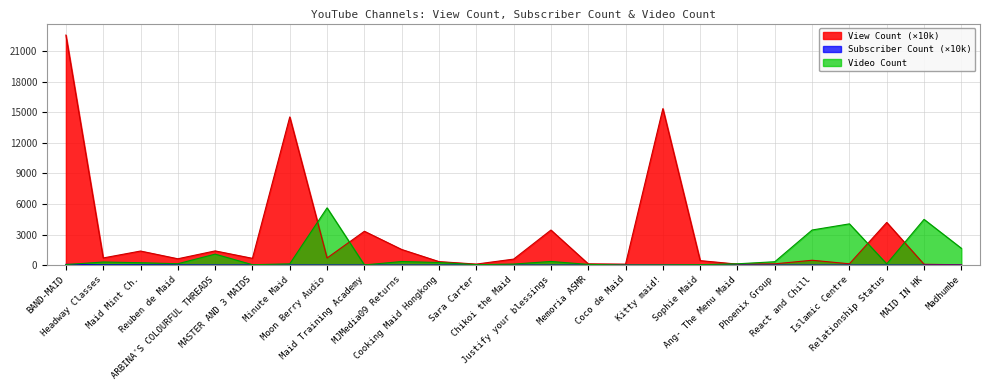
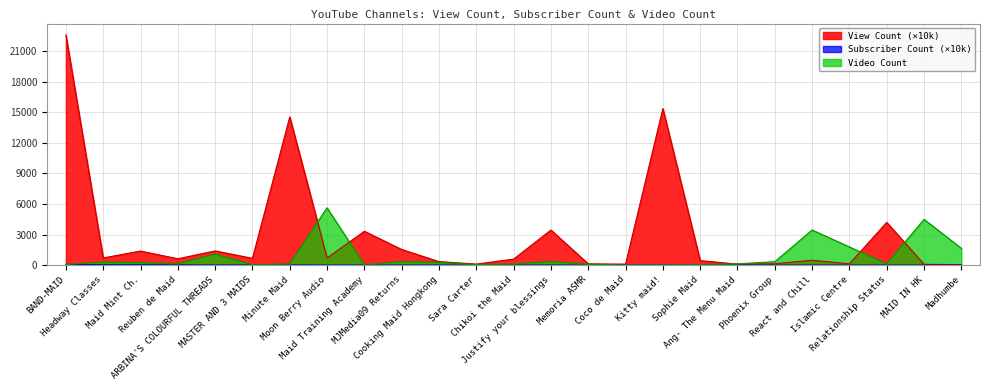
  {
    "View Count (×10k)": {
      "BAND-MAID": 22600,
      "Headway Classes": 700,
      "Maid Mint Ch.": 1400,
      "Reuben de Maid": 600,
      "ARBINA'S COLOURFUL THREADS": 1400,
      "MASTER AND 3 MAIDS": 700,
      "Minute Maid": 14500,
      "Moon Berry Audio": 700,
      "Maid Training Academy": 3300,
      "MJMedia09 Returns": 1500,
      "Chikoi the Maid": 600,
      "Justify your blessings": 3400,
      "Kitty maid!": 15400,
      "Sophie Maid": 400,
      "React and Chill": 500,
      "Relationship Status": 4200
    },
    "Subscriber Count (×10k)": {
      "Headway Classes": 0,
      "ARBINA'S COLOURFUL THREADS": 0,
      "Moon Berry Audio": 0,
      "MJMedia09 Returns": 0,
      "Cooking Maid Hongkong": 0,
      "Justify your blessings": 0,
      "React and Chill": 0
    },
    "Video Count": {
      "Headway Classes": 300,
      "ARBINA'S COLOURFUL THREADS": 1100,
      "Moon Berry Audio": 5600,
      "MJMedia09 Returns": 400,
      "Justify your blessings": 400,
      "React and Chill": 3400,
-     "Islamic Centre": 4000,
+     "Islamic Centre": 1800,
      "MAID IN HK": 4500,
      "Madhumbe": 1700
    }
  }
